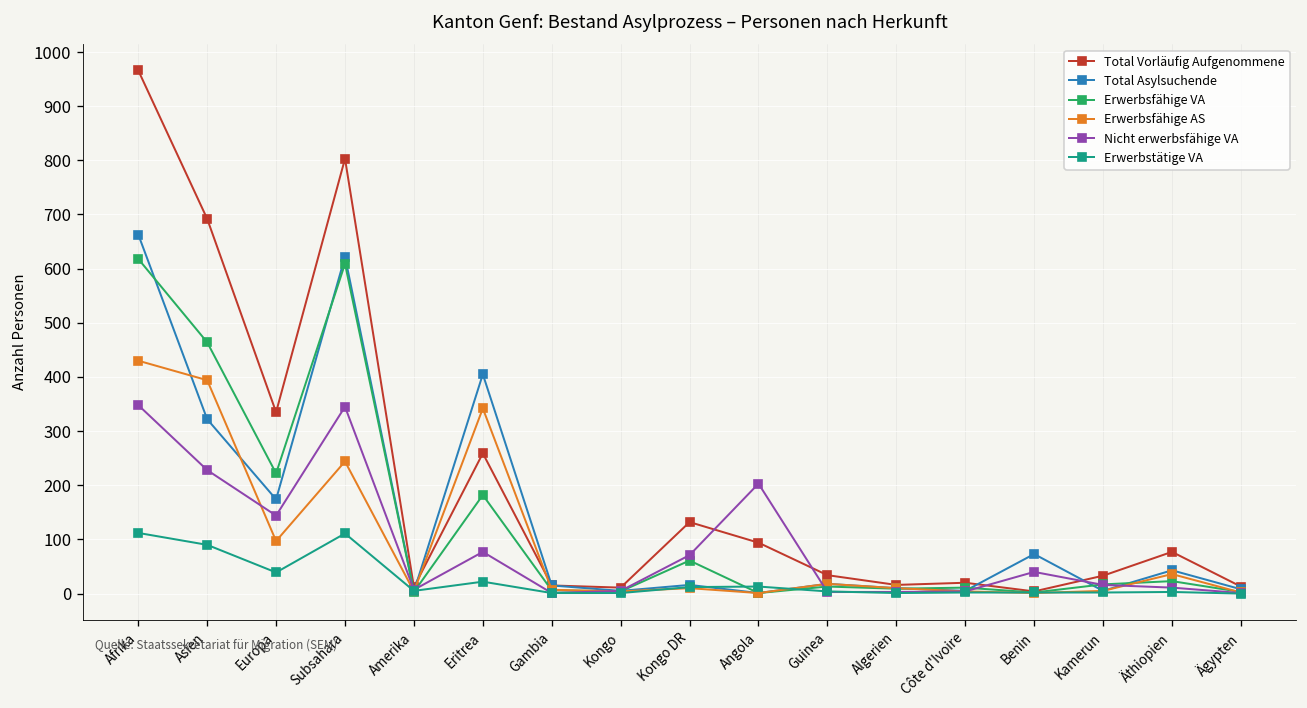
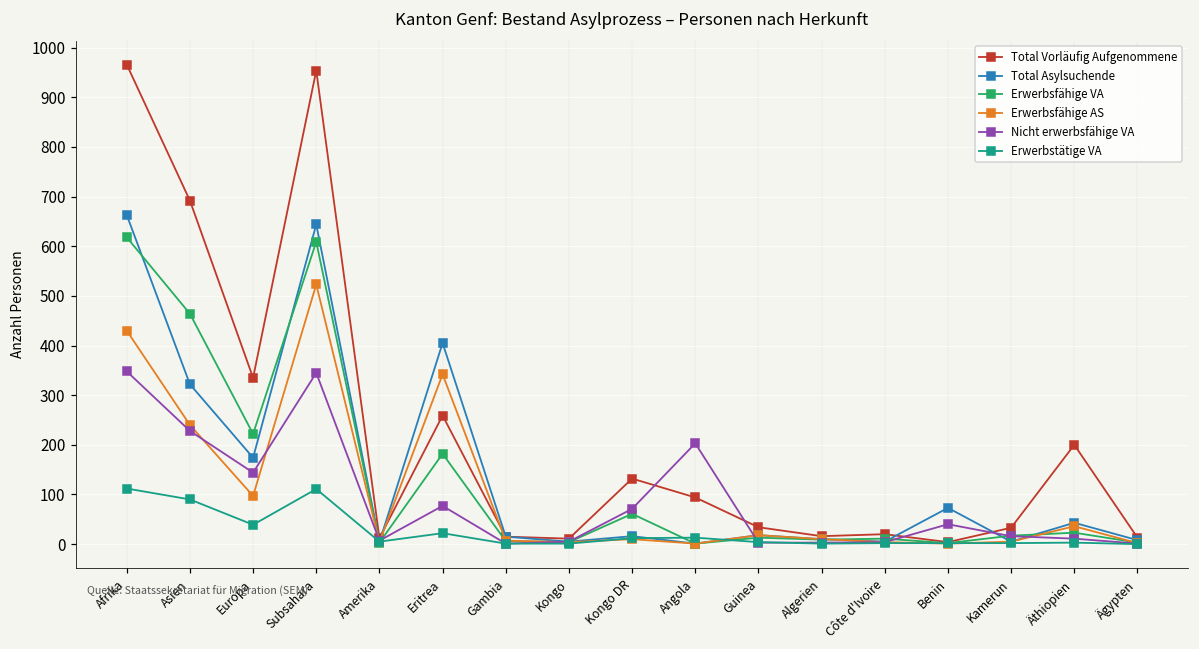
  {
    "Total Vorläufig Aufgenommene": {
      "Afrika": 970,
      "Asien": 690,
      "Europa": 340,
-     "Subsahara": 800,
+     "Subsahara": 950,
      "Eritrea": 260,
      "Kongo": 10,
      "Kongo DR": 130,
      "Angola": 90,
      "Guinea": 30,
      "Algerien": 20,
      "Côte d'Ivoire": 20,
      "Kamerun": 30,
-     "Äthiopien": 80
+     "Äthiopien": 200
    },
    "Total Asylsuchende": {
      "Afrika": 660,
      "Asien": 320,
      "Europa": 170,
-     "Subsahara": 620,
+     "Subsahara": 640,
      "Eritrea": 410,
      "Benin": 70,
      "Äthiopien": 40
    },
    "Erwerbsfähige AS": {
      "Afrika": 430,
-     "Asien": 390,
+     "Asien": 240,
      "Europa": 100,
-     "Subsahara": 240,
+     "Subsahara": 520,
      "Eritrea": 340,
      "Äthiopien": 40
    },
    "Nicht erwerbsfähige VA": {
      "Afrika": 350,
      "Asien": 230,
      "Europa": 140,
      "Subsahara": 350,
      "Eritrea": 80,
      "Kongo DR": 70,
      "Angola": 200,
      "Benin": 40,
      "Äthiopien": 10
    }
  }
